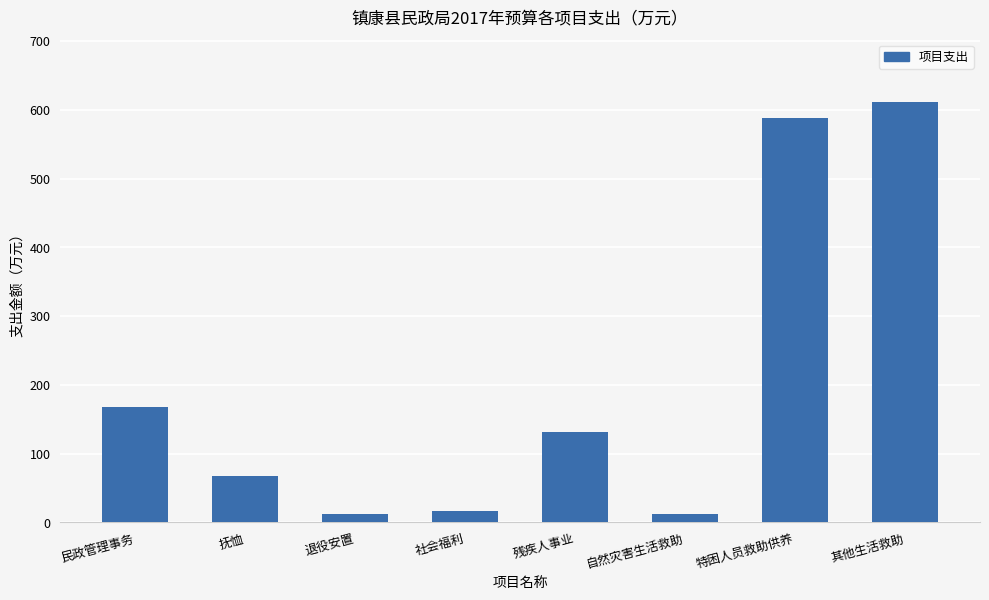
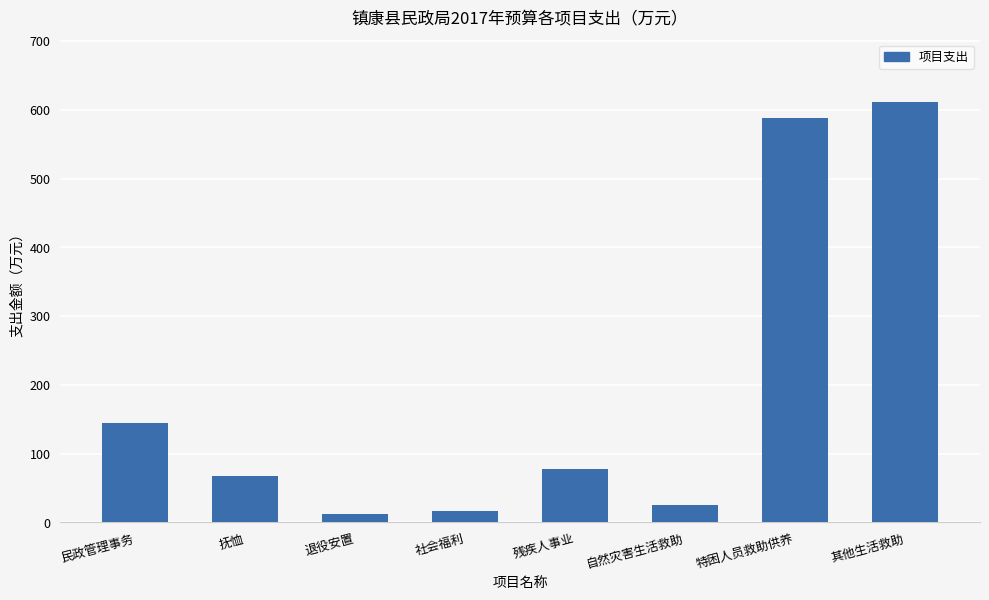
  {
-   "民政管理事务": 170,
+   "民政管理事务": 140,
    "抚恤": 70,
    "退役安置": 10,
    "社会福利": 20,
-   "残疾人事业": 130,
-   "自然灾害生活救助": 10,
+   "残疾人事业": 80,
+   "自然灾害生活救助": 20,
    "特困人员救助供养": 590,
    "其他生活救助": 610
  }
